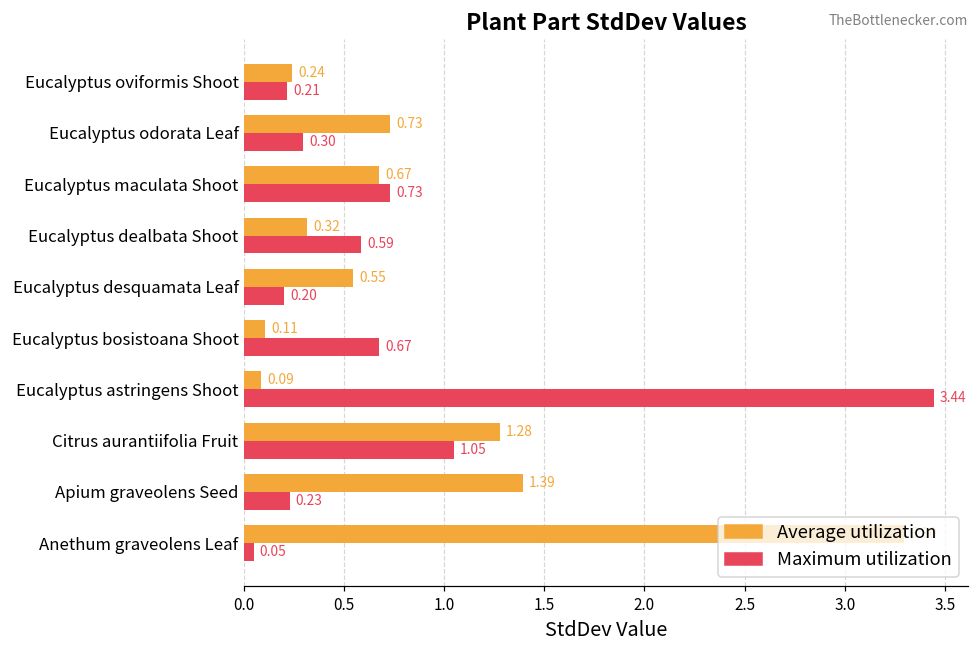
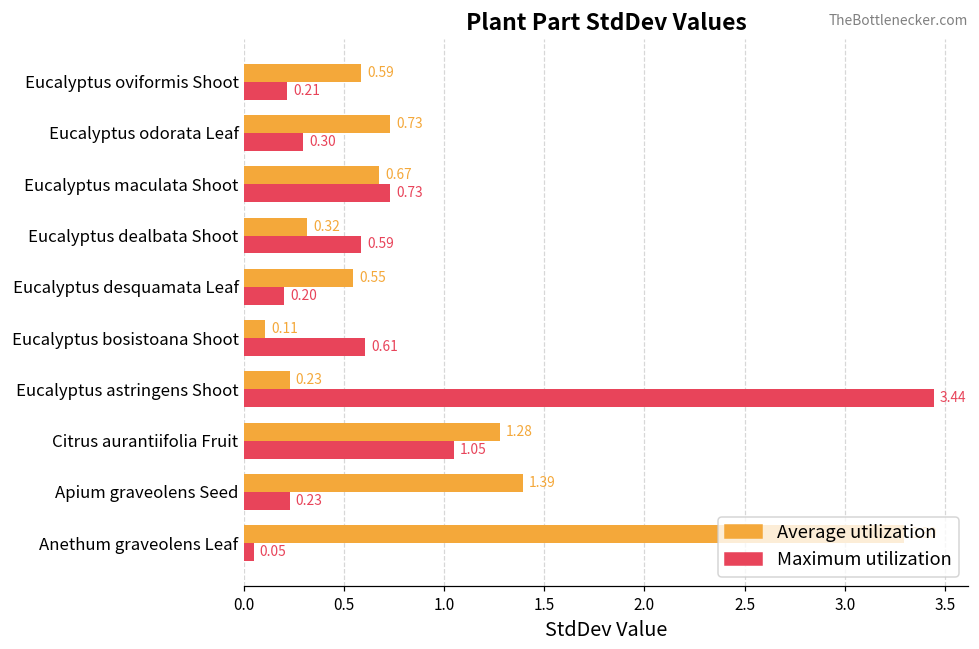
  {
    "Average utilization": {
-     "Eucalyptus oviformis Shoot": 0.24,
+     "Eucalyptus oviformis Shoot": 0.59,
      "Eucalyptus odorata Leaf": 0.73,
      "Eucalyptus maculata Shoot": 0.67,
      "Eucalyptus dealbata Shoot": 0.32,
      "Eucalyptus desquamata Leaf": 0.55,
      "Eucalyptus bosistoana Shoot": 0.11,
-     "Eucalyptus astringens Shoot": 0.09,
+     "Eucalyptus astringens Shoot": 0.23,
      "Citrus aurantiifolia Fruit": 1.28,
      "Apium graveolens Seed": 1.39
    },
    "Maximum utilization": {
      "Eucalyptus oviformis Shoot": 0.21,
      "Eucalyptus odorata Leaf": 0.30,
      "Eucalyptus maculata Shoot": 0.73,
      "Eucalyptus dealbata Shoot": 0.59,
      "Eucalyptus desquamata Leaf": 0.20,
-     "Eucalyptus bosistoana Shoot": 0.67,
+     "Eucalyptus bosistoana Shoot": 0.61,
      "Eucalyptus astringens Shoot": 3.44,
      "Citrus aurantiifolia Fruit": 1.05,
      "Apium graveolens Seed": 0.23,
      "Anethum graveolens Leaf": 0.05
    }
  }
